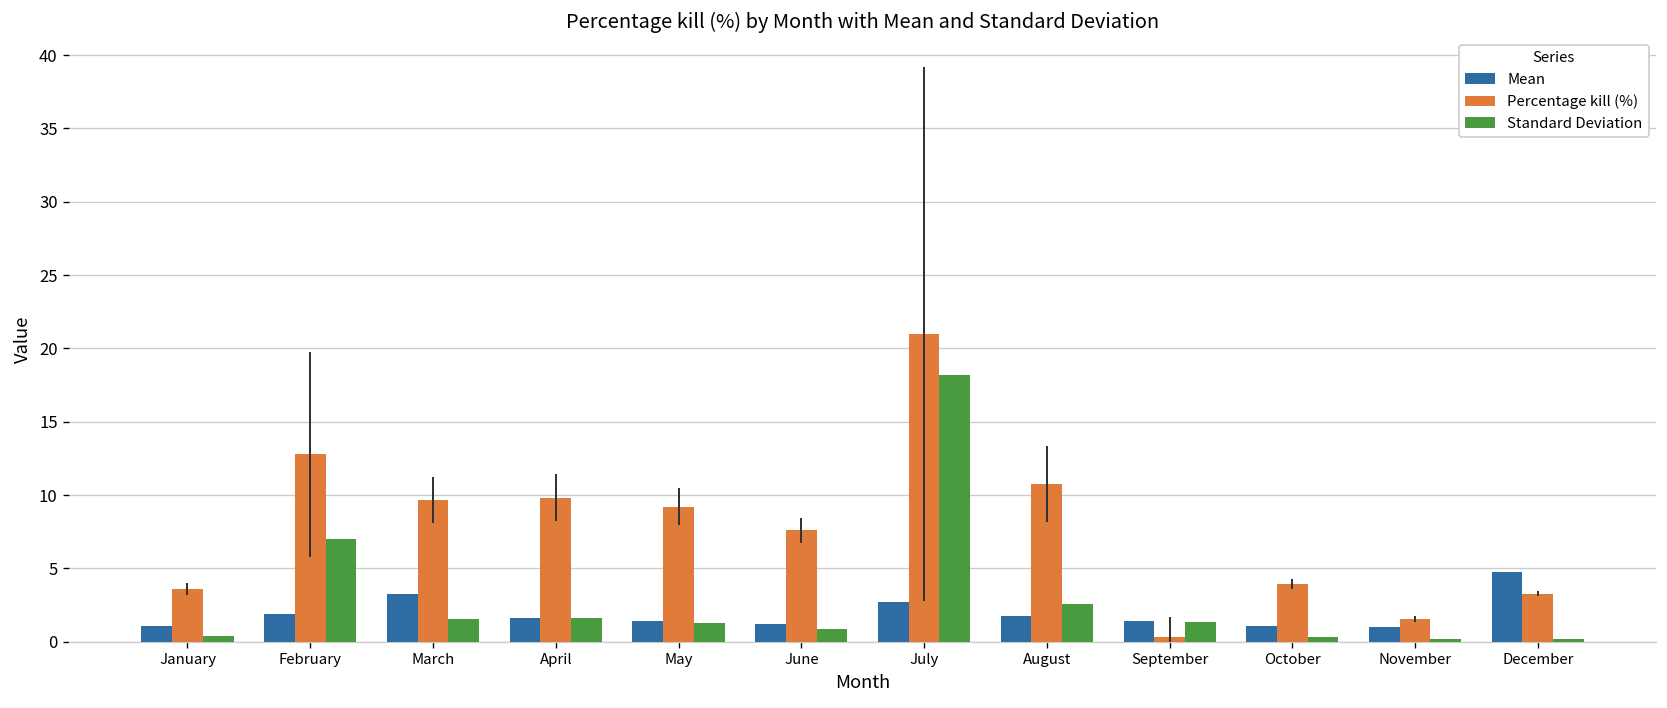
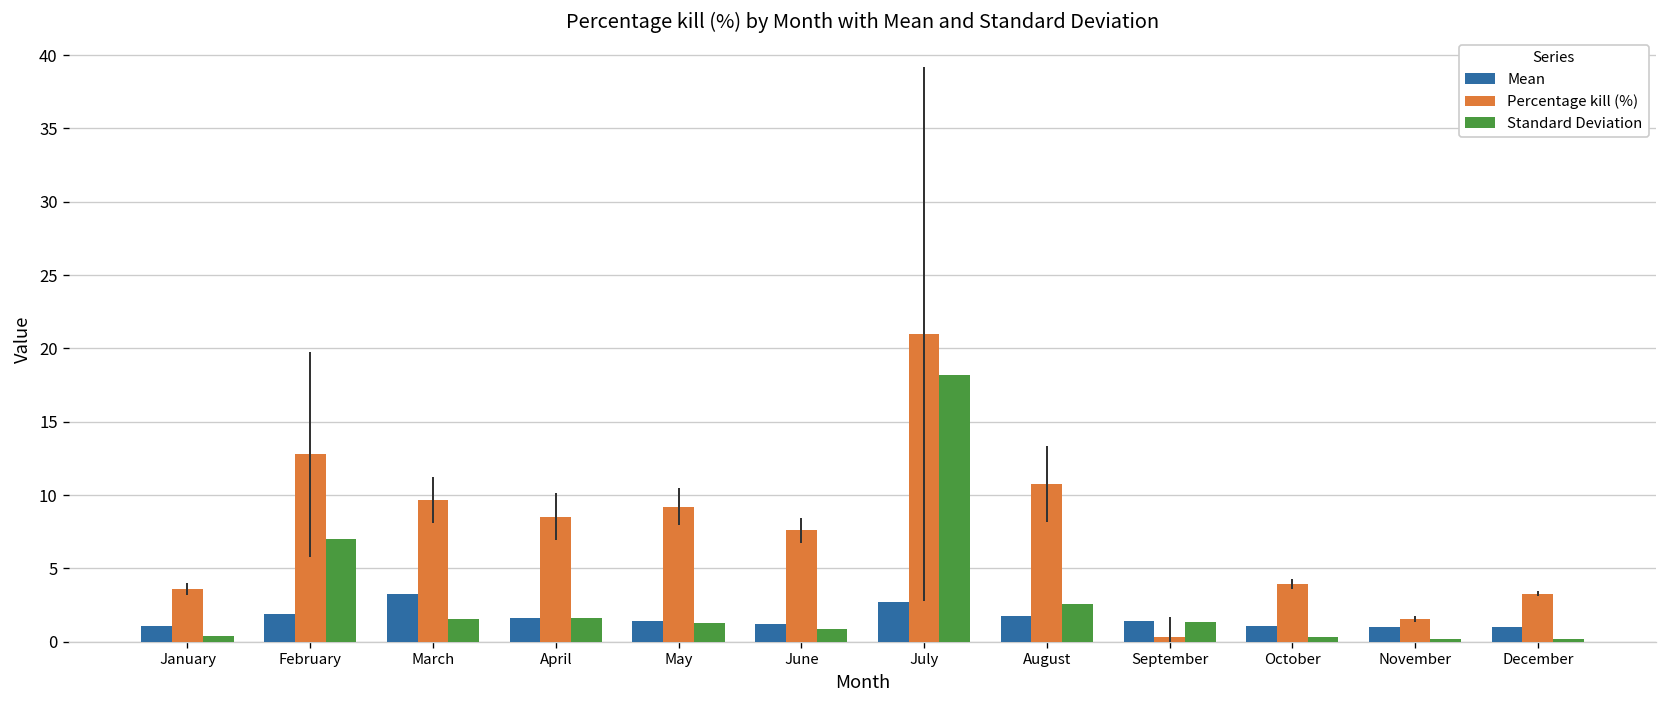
  {
    "Mean": {
      "January": 1.1,
      "February": 1.9,
      "March": 3.3,
      "April": 1.6,
      "May": 1.4,
      "June": 1.2,
      "July": 2.7,
      "August": 1.8,
      "September": 1.4,
      "October": 1.1,
      "November": 1.0,
-     "December": 4.7
+     "December": 1.0
    },
    "Percentage kill (%)": {
      "January": 3.6,
      "February": 12.8,
      "March": 9.7,
-     "April": 9.8,
+     "April": 8.5,
      "May": 9.2,
      "June": 7.6,
      "July": 21.0,
      "August": 10.8,
      "September": 0.3,
      "October": 3.9,
      "November": 1.6,
      "December": 3.3
    },
    "Standard Deviation": {
      "January": 0.4,
      "February": 7.0,
      "March": 1.6,
      "April": 1.6,
      "May": 1.3,
      "June": 0.9,
      "July": 18.2,
      "August": 2.6,
      "September": 1.3,
      "October": 0.3
    }
  }
